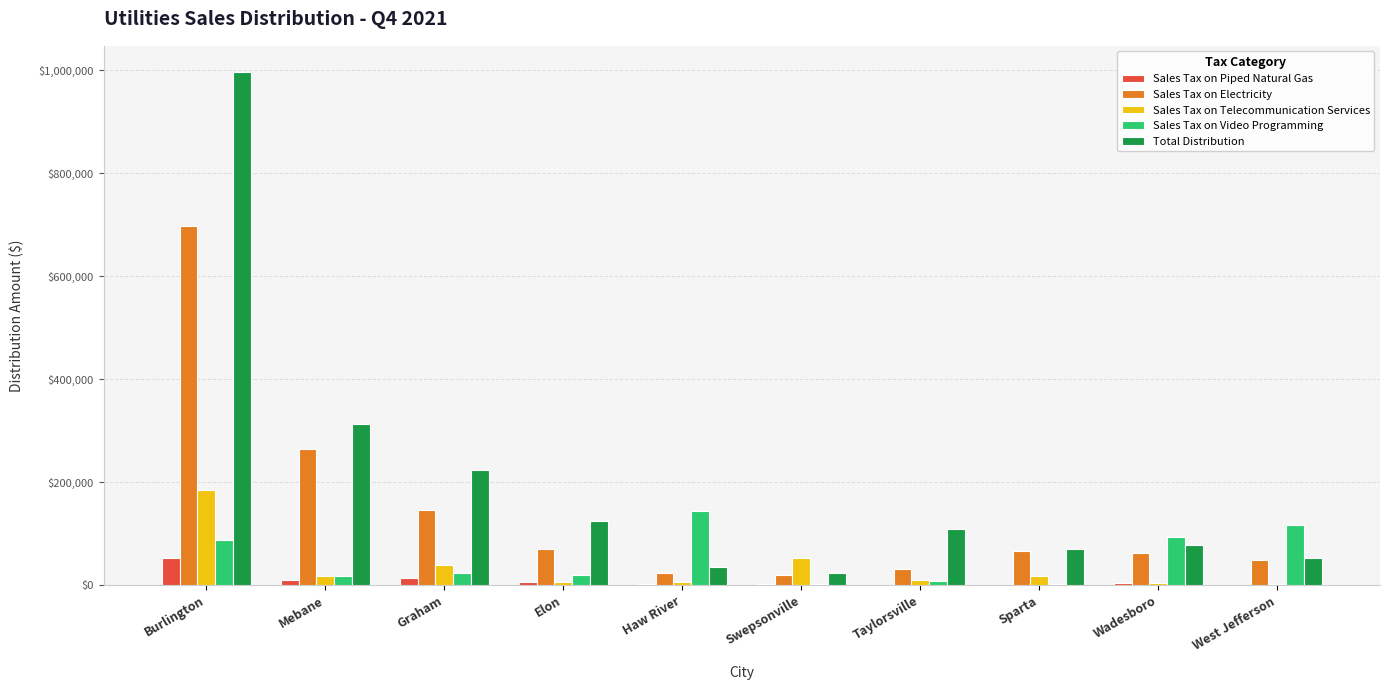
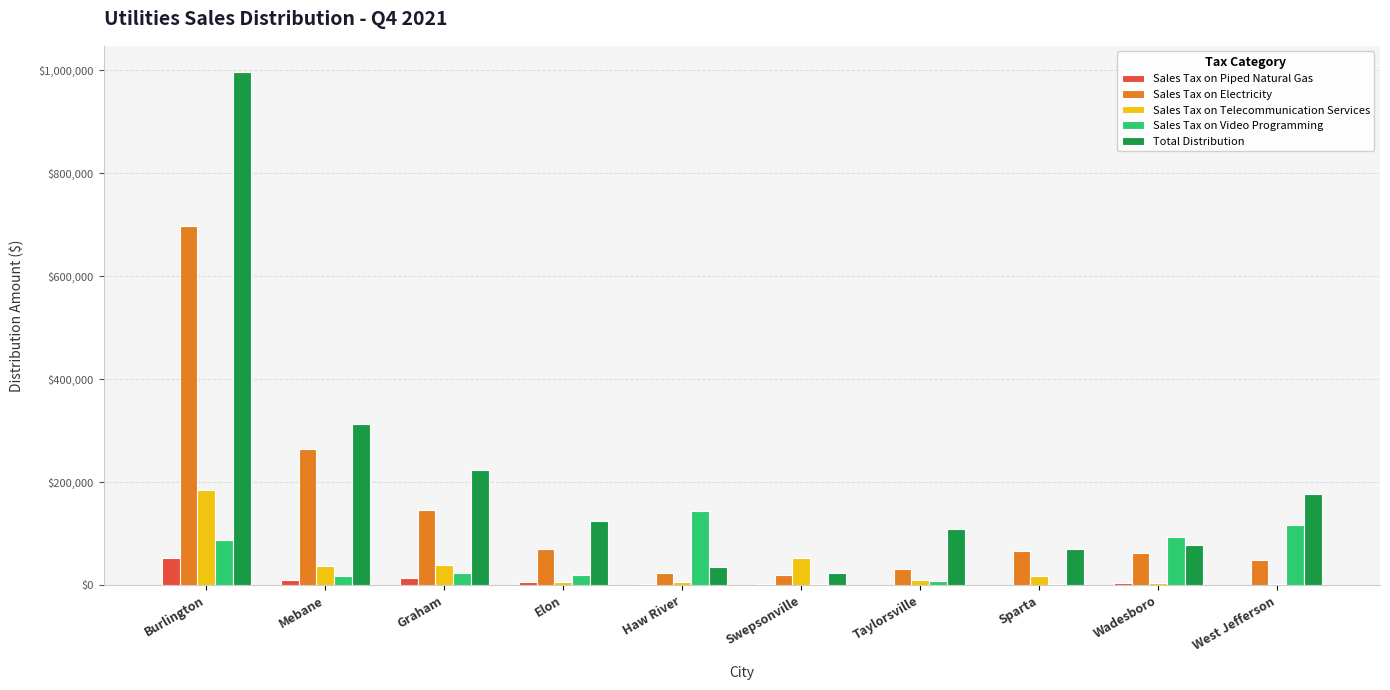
  {
    "Sales Tax on Telecommunication Services": {
      "Burlington": "$180,000",
-     "Mebane": "$20,000",
+     "Mebane": "$40,000",
      "Graham": "$40,000",
      "Elon": "$10,000",
      "Haw River": "$10,000",
      "Swepsonville": "$50,000",
      "Taylorsville": "$10,000",
      "Sparta": "$20,000",
      "Wadesboro": "$10,000"
    },
    "Sales Tax on Video Programming": {
      "Burlington": "$90,000",
      "Mebane": "$20,000",
      "Graham": "$20,000",
      "Elon": "$20,000",
      "Haw River": "$140,000",
      "Taylorsville": "$10,000",
      "Wadesboro": "$90,000",
      "West Jefferson": "$120,000"
    },
    "Total Distribution": {
      "Burlington": "$1,000,000",
      "Mebane": "$310,000",
      "Graham": "$220,000",
      "Elon": "$120,000",
      "Haw River": "$40,000",
      "Swepsonville": "$20,000",
      "Taylorsville": "$110,000",
      "Sparta": "$70,000",
      "Wadesboro": "$80,000",
-     "West Jefferson": "$50,000"
+     "West Jefferson": "$180,000"
    }
  }
